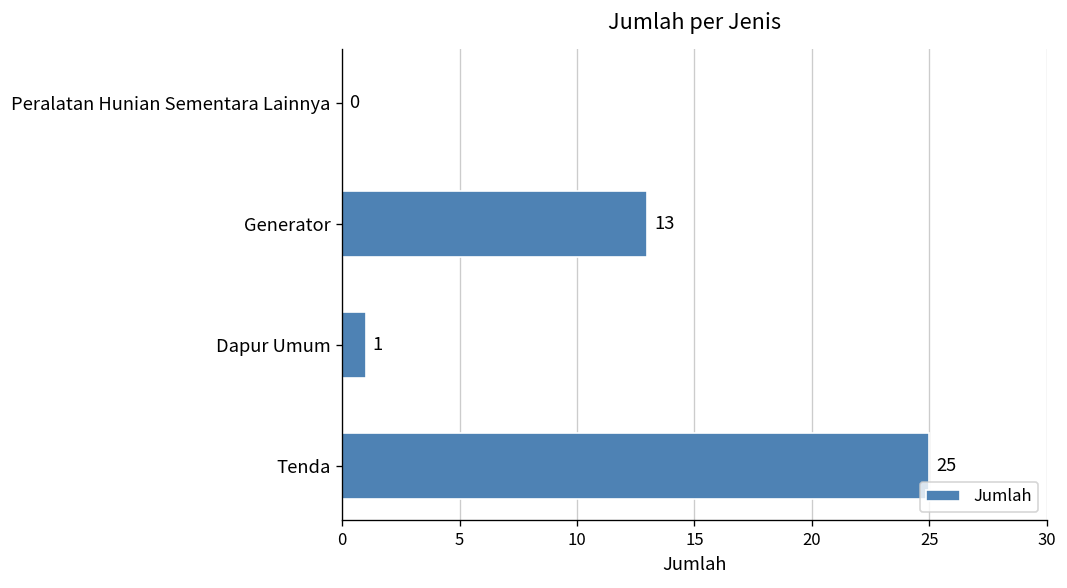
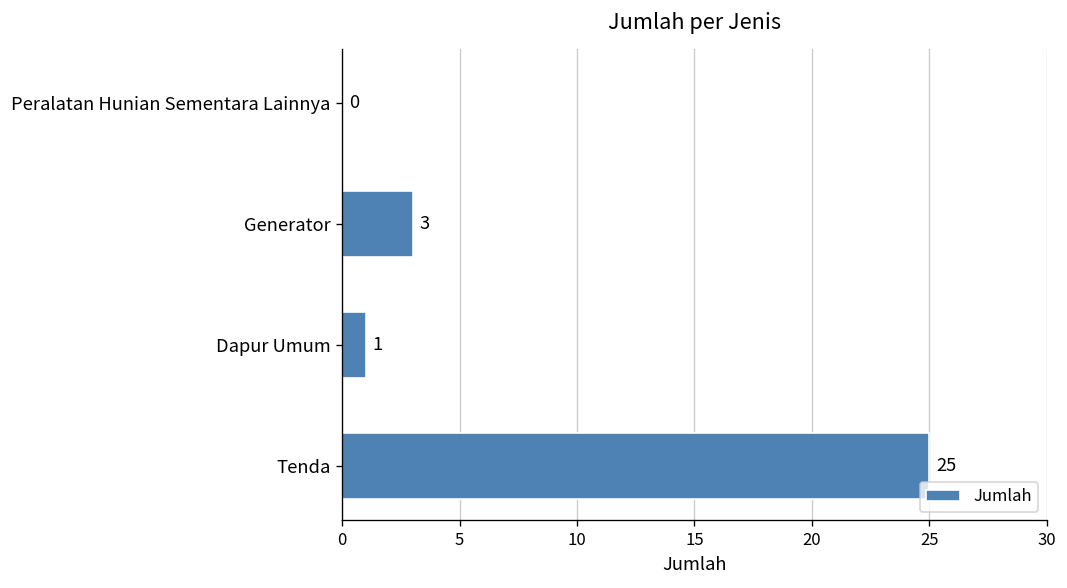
  {
    "Peralatan Hunian Sementara Lainnya": 0,
-   "Generator": 13,
+   "Generator": 3,
    "Dapur Umum": 1,
    "Tenda": 25
  }
